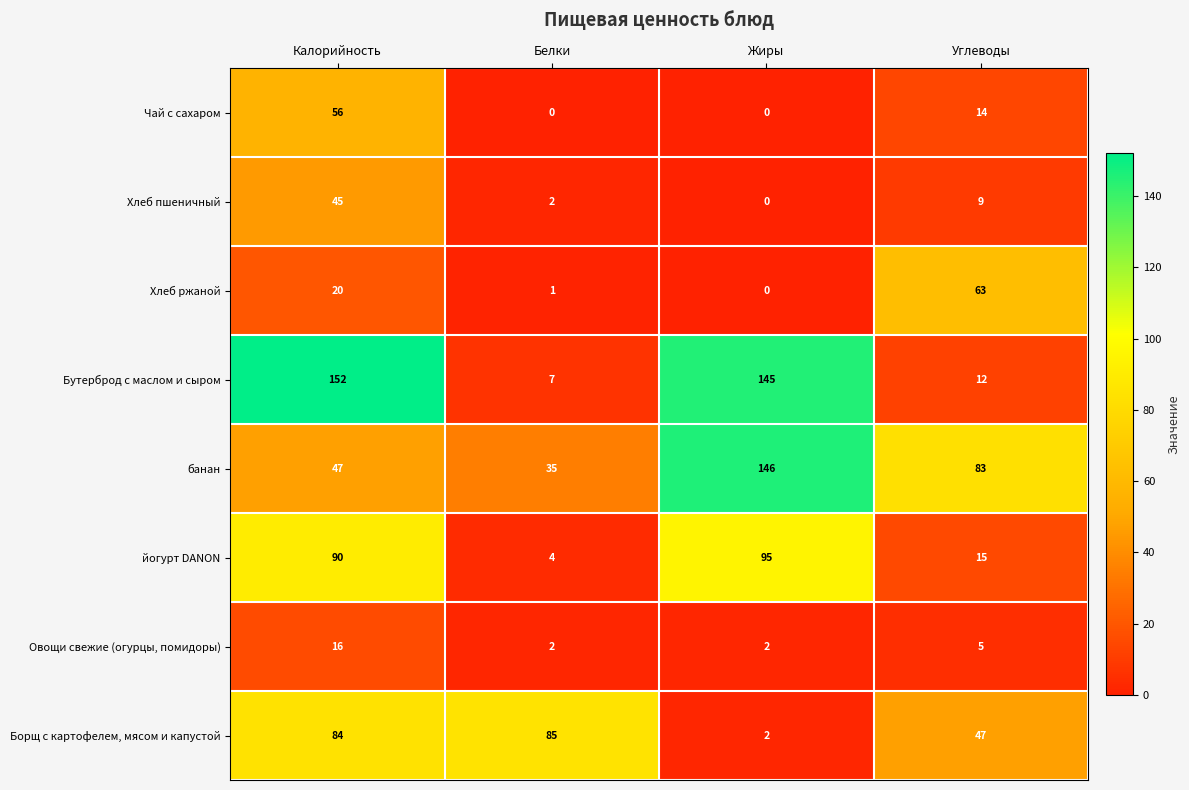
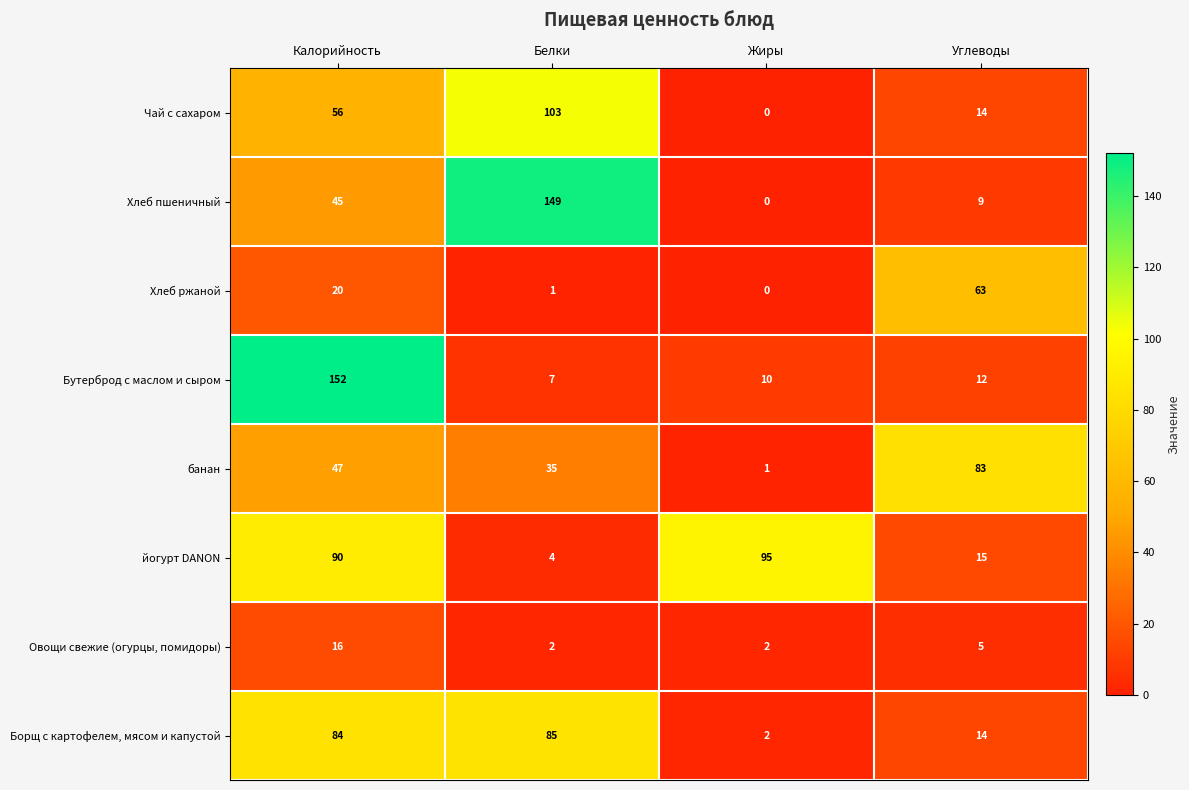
  {
    "Чай с сахаром": {
      "Калорийность": 56,
-     "Белки": 0,
+     "Белки": 103,
      "Жиры": 0,
      "Углеводы": 14
    },
    "Хлеб пшеничный": {
      "Калорийность": 45,
-     "Белки": 2,
+     "Белки": 149,
      "Жиры": 0,
      "Углеводы": 9
    },
    "Хлеб ржаной": {
      "Калорийность": 20,
      "Белки": 1,
      "Жиры": 0,
      "Углеводы": 63
    },
    "Бутерброд с маслом и сыром": {
      "Калорийность": 152,
      "Белки": 7,
-     "Жиры": 145,
+     "Жиры": 10,
      "Углеводы": 12
    },
    "банан": {
      "Калорийность": 47,
      "Белки": 35,
-     "Жиры": 146,
+     "Жиры": 1,
      "Углеводы": 83
    },
    "йогурт DANON": {
      "Калорийность": 90,
      "Белки": 4,
      "Жиры": 95,
      "Углеводы": 15
    },
    "Овощи свежие (огурцы, помидоры)": {
      "Калорийность": 16,
      "Белки": 2,
      "Жиры": 2,
      "Углеводы": 5
    },
    "Борщ с картофелем, мясом и капустой": {
      "Калорийность": 84,
      "Белки": 85,
      "Жиры": 2,
-     "Углеводы": 47
+     "Углеводы": 14
    }
  }
